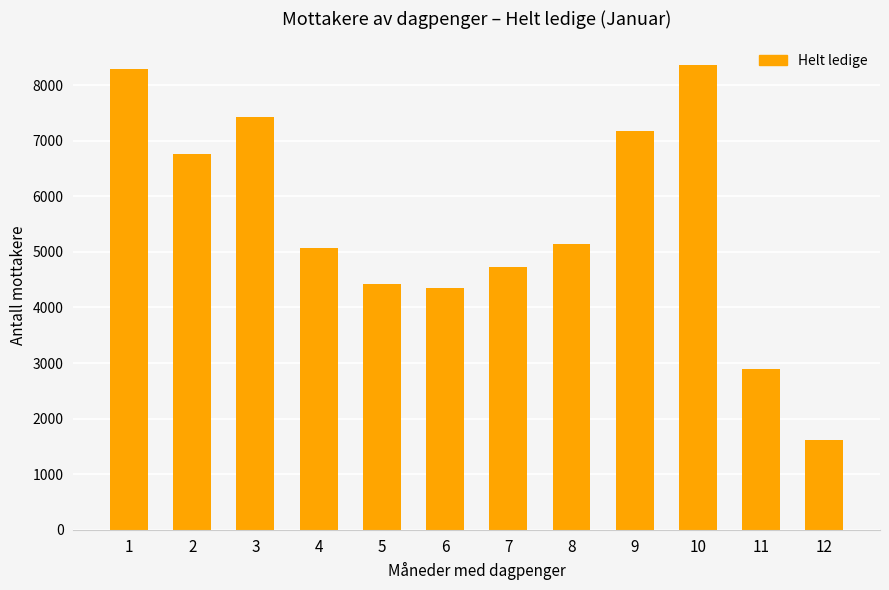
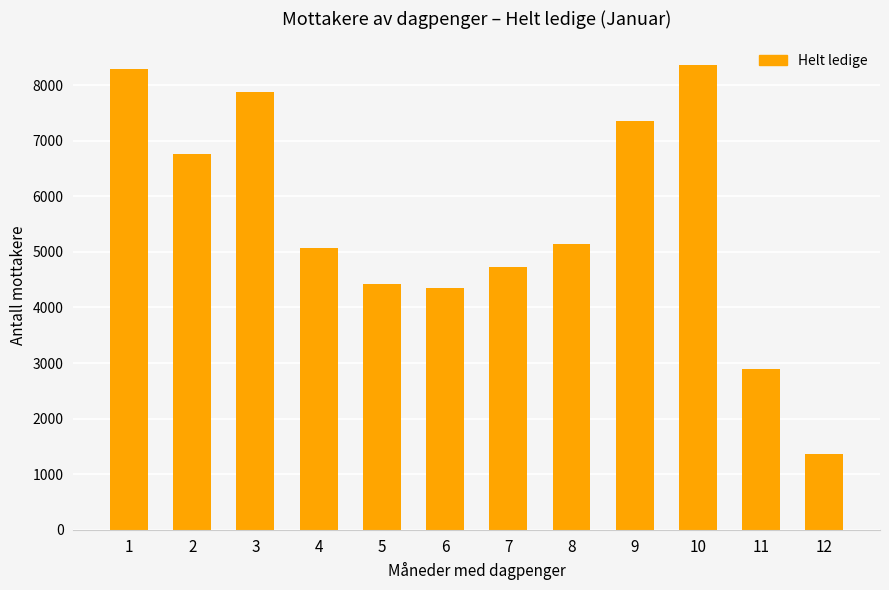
  {
    "1": 8300,
    "2": 6800,
-   "3": 7400,
+   "3": 7900,
    "4": 5100,
    "5": 4400,
    "6": 4300,
    "7": 4700,
    "8": 5100,
-   "9": 7200,
+   "9": 7400,
    "10": 8400,
    "11": 2900,
-   "12": 1600
+   "12": 1400
  }
